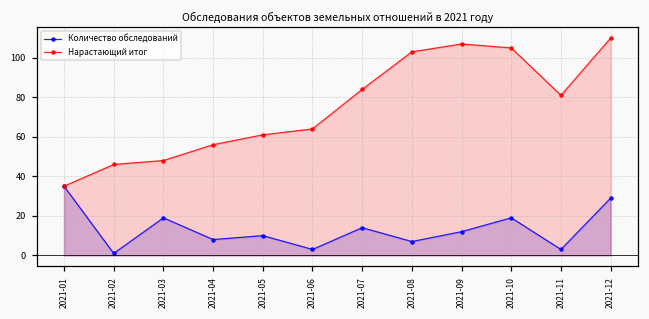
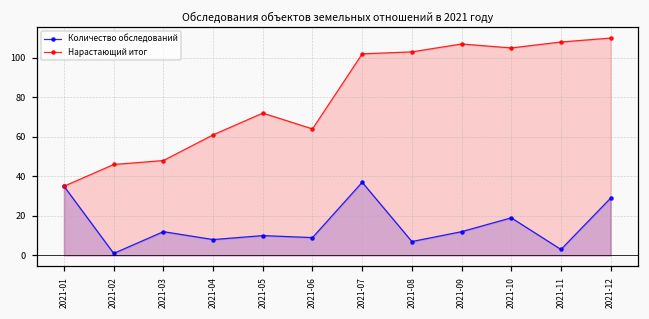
  {
    "Количество обследований": {
      "2021-02": 1,
-     "2021-03": 19,
+     "2021-03": 12,
      "2021-04": 8,
      "2021-05": 10,
-     "2021-06": 3,
-     "2021-07": 14,
+     "2021-06": 9,
+     "2021-07": 37,
      "2021-08": 7,
      "2021-09": 12,
      "2021-10": 19,
      "2021-11": 3,
      "2021-12": 29
    },
    "Нарастающий итог": {
      "2021-02": 46,
      "2021-03": 48,
-     "2021-04": 56,
-     "2021-05": 61,
+     "2021-04": 61,
+     "2021-05": 72,
      "2021-06": 64,
-     "2021-07": 84,
+     "2021-07": 102,
      "2021-08": 103,
      "2021-09": 107,
      "2021-10": 105,
-     "2021-11": 81,
+     "2021-11": 108,
      "2021-12": 110
    }
  }
